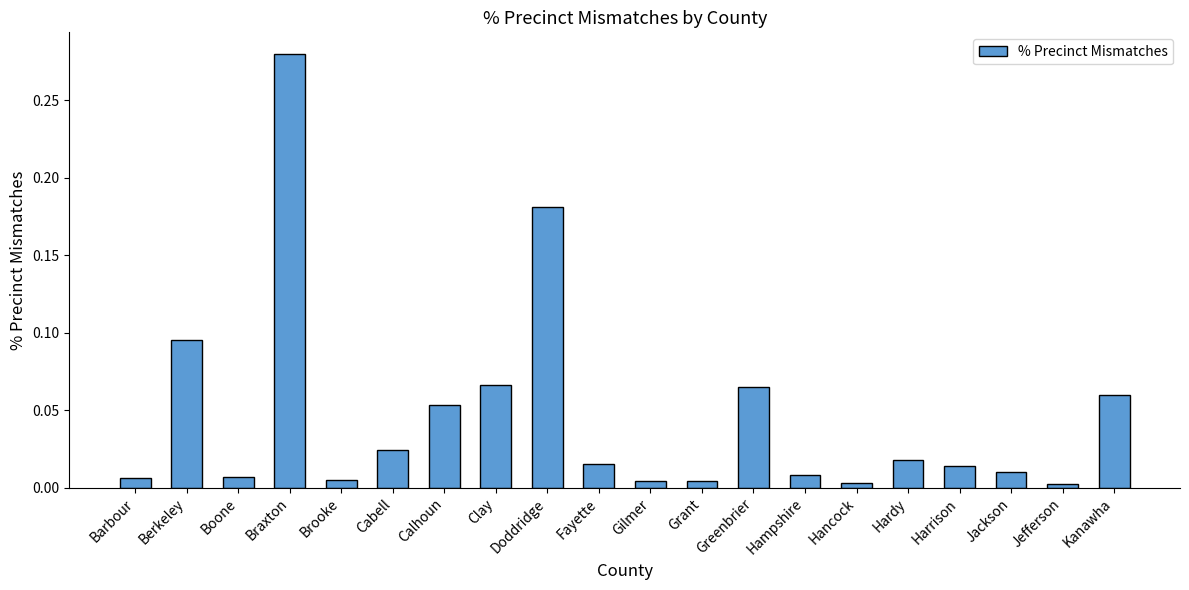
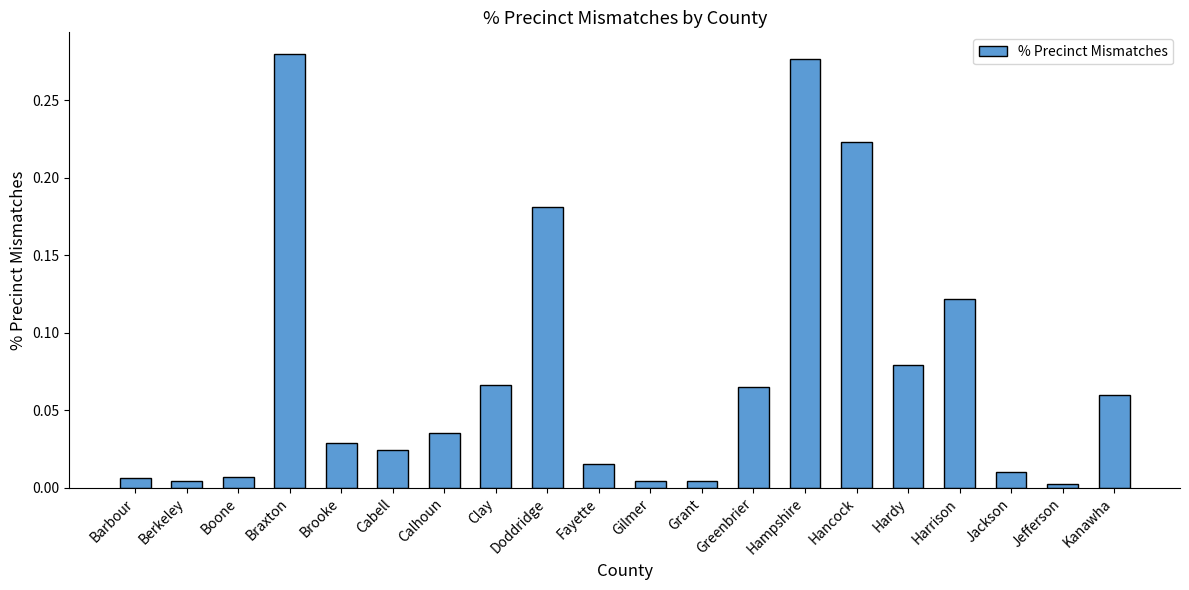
  {
    "Barbour": 0.006,
-   "Berkeley": 0.095,
+   "Berkeley": 0.004,
    "Boone": 0.007,
    "Braxton": 0.280,
-   "Brooke": 0.005,
+   "Brooke": 0.029,
    "Cabell": 0.024,
-   "Calhoun": 0.053,
+   "Calhoun": 0.035,
    "Clay": 0.066,
    "Doddridge": 0.181,
    "Fayette": 0.015,
    "Gilmer": 0.004,
    "Grant": 0.004,
    "Greenbrier": 0.065,
-   "Hampshire": 0.008,
-   "Hancock": 0.003,
-   "Hardy": 0.018,
-   "Harrison": 0.014,
+   "Hampshire": 0.277,
+   "Hancock": 0.223,
+   "Hardy": 0.079,
+   "Harrison": 0.122,
    "Jackson": 0.010,
    "Jefferson": 0.002,
    "Kanawha": 0.060
  }
